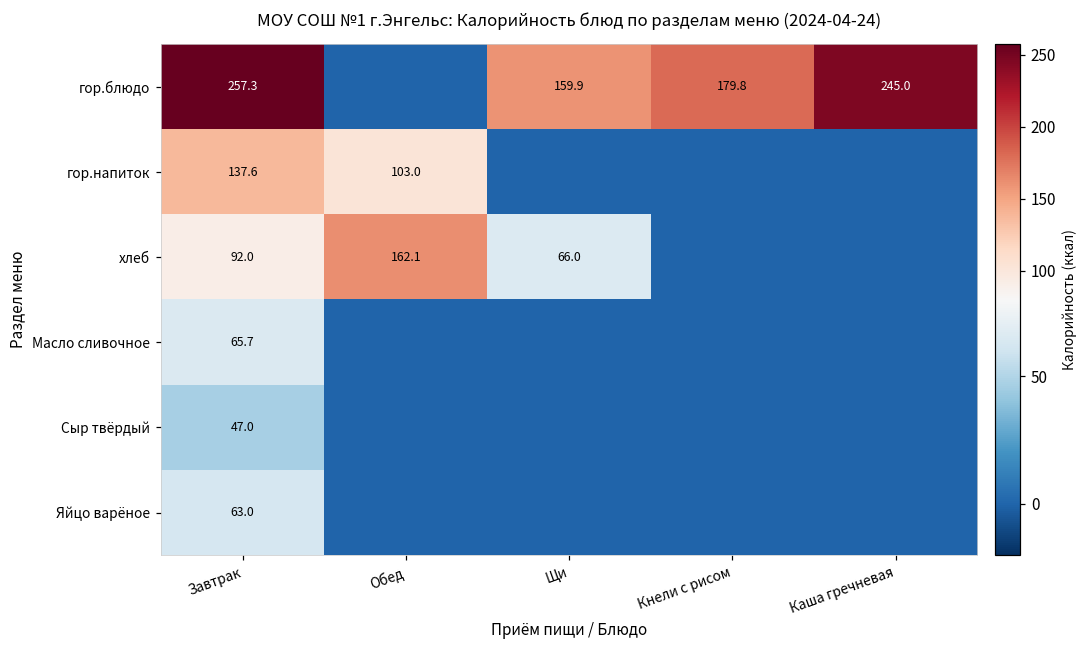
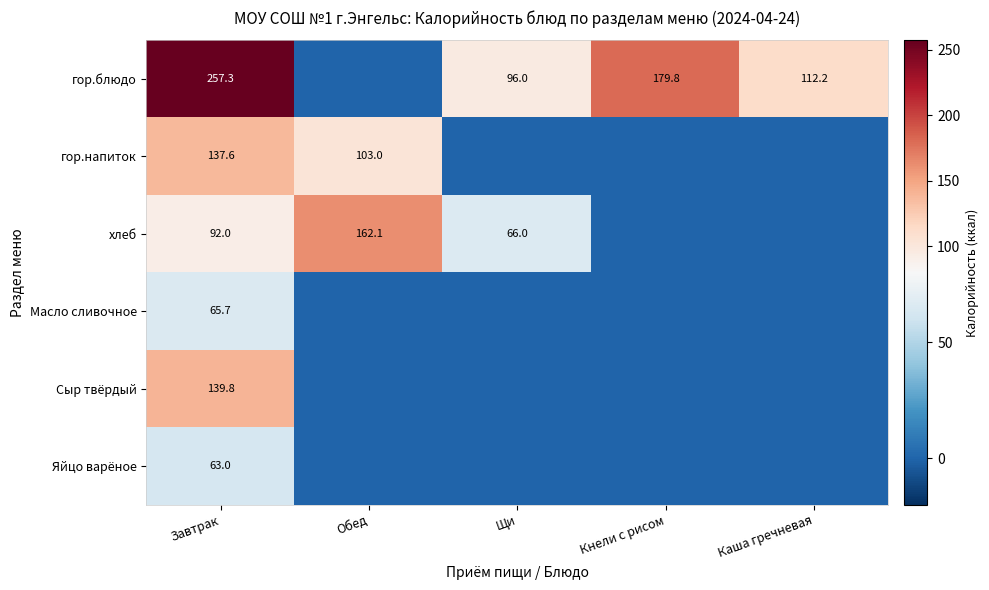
  {
    "гор.блюдо": {
      "Завтрак": 257.3,
-     "Щи": 159.9,
+     "Щи": 96.0,
      "Кнели с рисом": 179.8,
-     "Каша гречневая": 245.0
+     "Каша гречневая": 112.2
    },
    "гор.напиток": {
      "Завтрак": 137.6,
      "Обед": 103.0
    },
    "хлеб": {
      "Завтрак": 92.0,
      "Обед": 162.1,
      "Щи": 66.0
    },
    "Масло сливочное": {
      "Завтрак": 65.7
    },
    "Сыр твёрдый": {
-     "Завтрак": 47.0
+     "Завтрак": 139.8
    },
    "Яйцо варёное": {
      "Завтрак": 63.0
    }
  }
